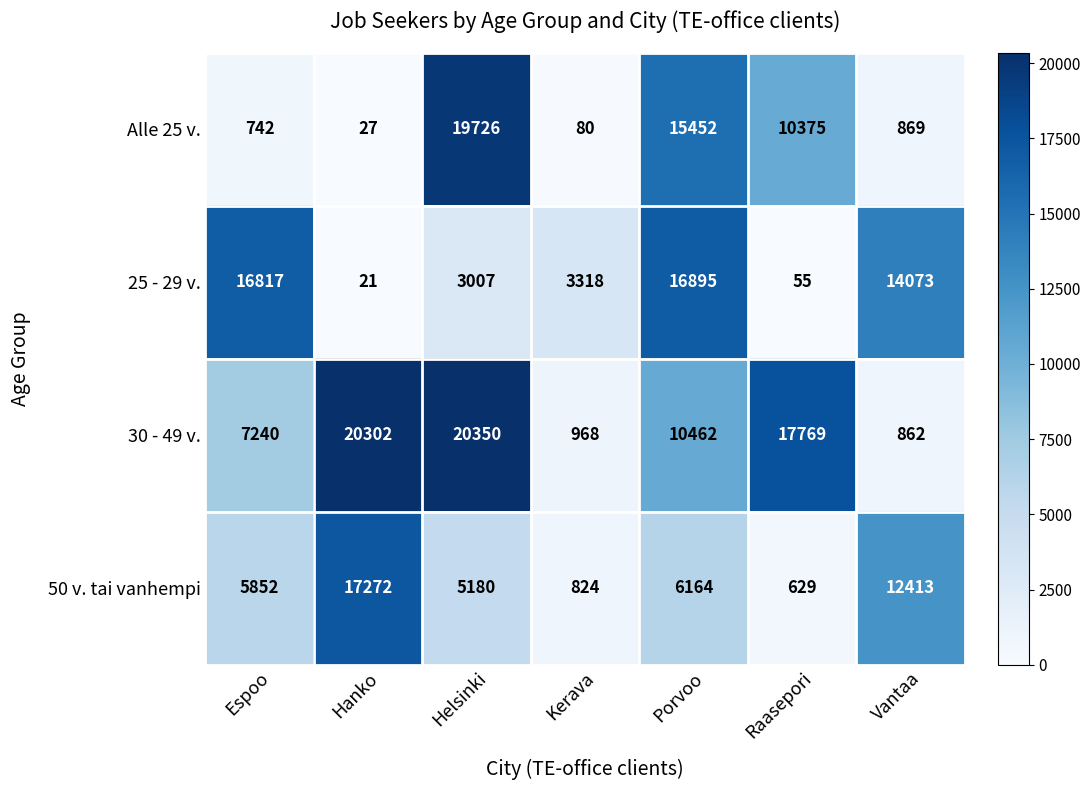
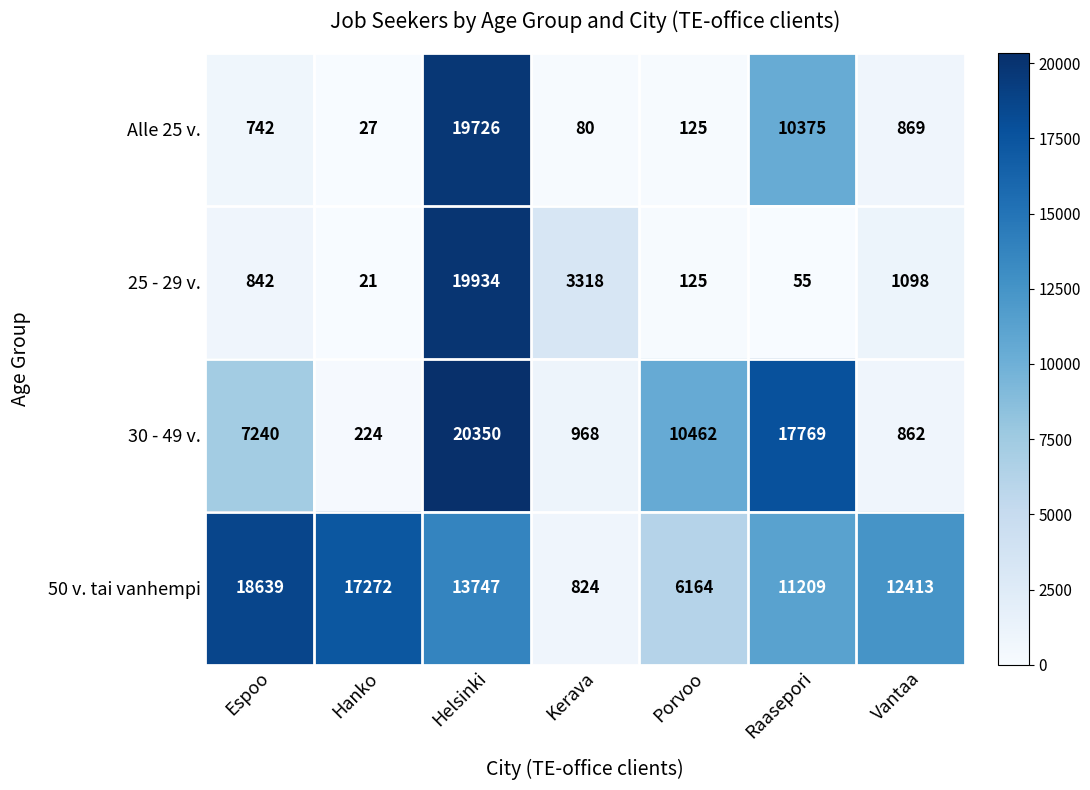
  {
    "Alle 25 v.": {
      "Espoo": 742,
      "Hanko": 27,
      "Helsinki": 19726,
      "Kerava": 80,
-     "Porvoo": 15452,
+     "Porvoo": 125,
      "Raasepori": 10375,
      "Vantaa": 869
    },
    "25 - 29 v.": {
-     "Espoo": 16817,
+     "Espoo": 842,
      "Hanko": 21,
-     "Helsinki": 3007,
+     "Helsinki": 19934,
      "Kerava": 3318,
-     "Porvoo": 16895,
+     "Porvoo": 125,
      "Raasepori": 55,
-     "Vantaa": 14073
+     "Vantaa": 1098
    },
    "30 - 49 v.": {
      "Espoo": 7240,
-     "Hanko": 20302,
+     "Hanko": 224,
      "Helsinki": 20350,
      "Kerava": 968,
      "Porvoo": 10462,
      "Raasepori": 17769,
      "Vantaa": 862
    },
    "50 v. tai vanhempi": {
-     "Espoo": 5852,
+     "Espoo": 18639,
      "Hanko": 17272,
-     "Helsinki": 5180,
+     "Helsinki": 13747,
      "Kerava": 824,
      "Porvoo": 6164,
-     "Raasepori": 629,
+     "Raasepori": 11209,
      "Vantaa": 12413
    }
  }
